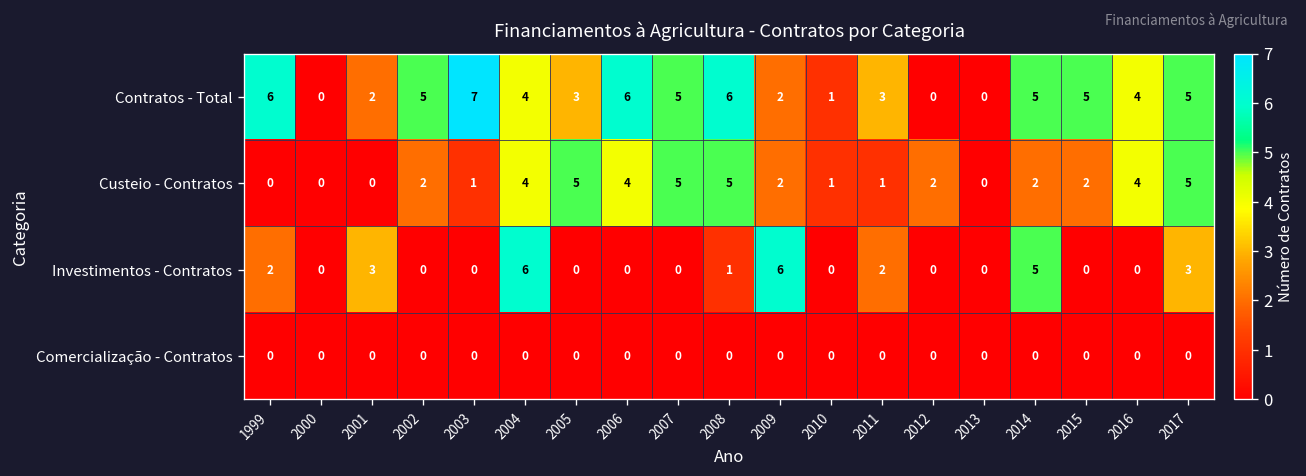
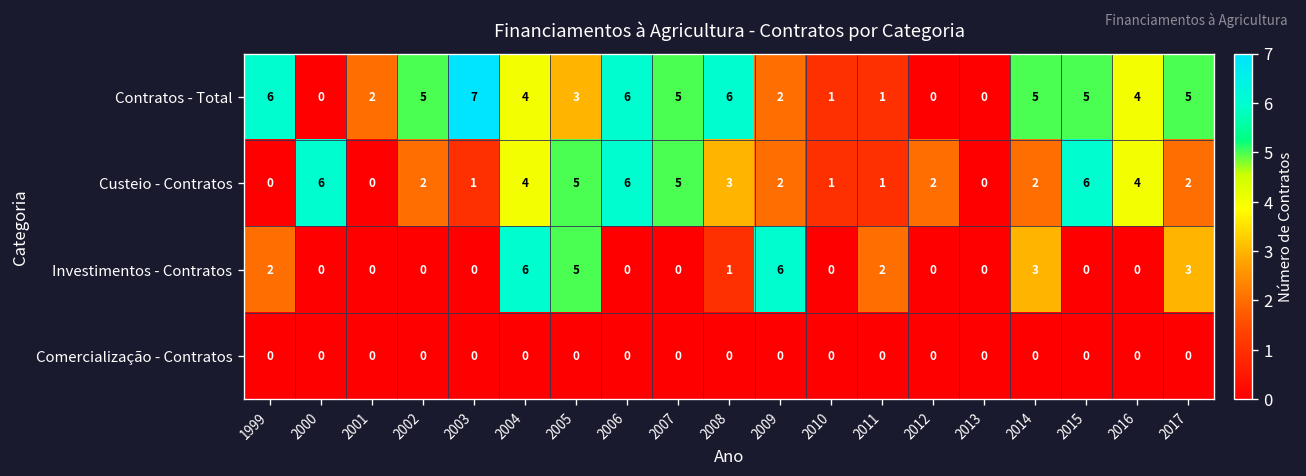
  {
    "Contratos - Total": {
      "1999": 6,
      "2000": 0,
      "2001": 2,
      "2002": 5,
      "2003": 7,
      "2004": 4,
      "2005": 3,
      "2006": 6,
      "2007": 5,
      "2008": 6,
      "2009": 2,
      "2010": 1,
-     "2011": 3,
+     "2011": 1,
      "2012": 0,
      "2013": 0,
      "2014": 5,
      "2015": 5,
      "2016": 4,
      "2017": 5
    },
    "Custeio - Contratos": {
      "1999": 0,
-     "2000": 0,
+     "2000": 6,
      "2001": 0,
      "2002": 2,
      "2003": 1,
      "2004": 4,
      "2005": 5,
-     "2006": 4,
+     "2006": 6,
      "2007": 5,
-     "2008": 5,
+     "2008": 3,
      "2009": 2,
      "2010": 1,
      "2011": 1,
      "2012": 2,
      "2013": 0,
      "2014": 2,
-     "2015": 2,
+     "2015": 6,
      "2016": 4,
-     "2017": 5
+     "2017": 2
    },
    "Investimentos - Contratos": {
      "1999": 2,
      "2000": 0,
-     "2001": 3,
+     "2001": 0,
      "2002": 0,
      "2003": 0,
      "2004": 6,
-     "2005": 0,
+     "2005": 5,
      "2006": 0,
      "2007": 0,
      "2008": 1,
      "2009": 6,
      "2010": 0,
      "2011": 2,
      "2012": 0,
      "2013": 0,
-     "2014": 5,
+     "2014": 3,
      "2015": 0,
      "2016": 0,
      "2017": 3
    },
    "Comercialização - Contratos": {
      "1999": 0,
      "2000": 0,
      "2001": 0,
      "2002": 0,
      "2003": 0,
      "2004": 0,
      "2005": 0,
      "2006": 0,
      "2007": 0,
      "2008": 0,
      "2009": 0,
      "2010": 0,
      "2011": 0,
      "2012": 0,
      "2013": 0,
      "2014": 0,
      "2015": 0,
      "2016": 0,
      "2017": 0
    }
  }
